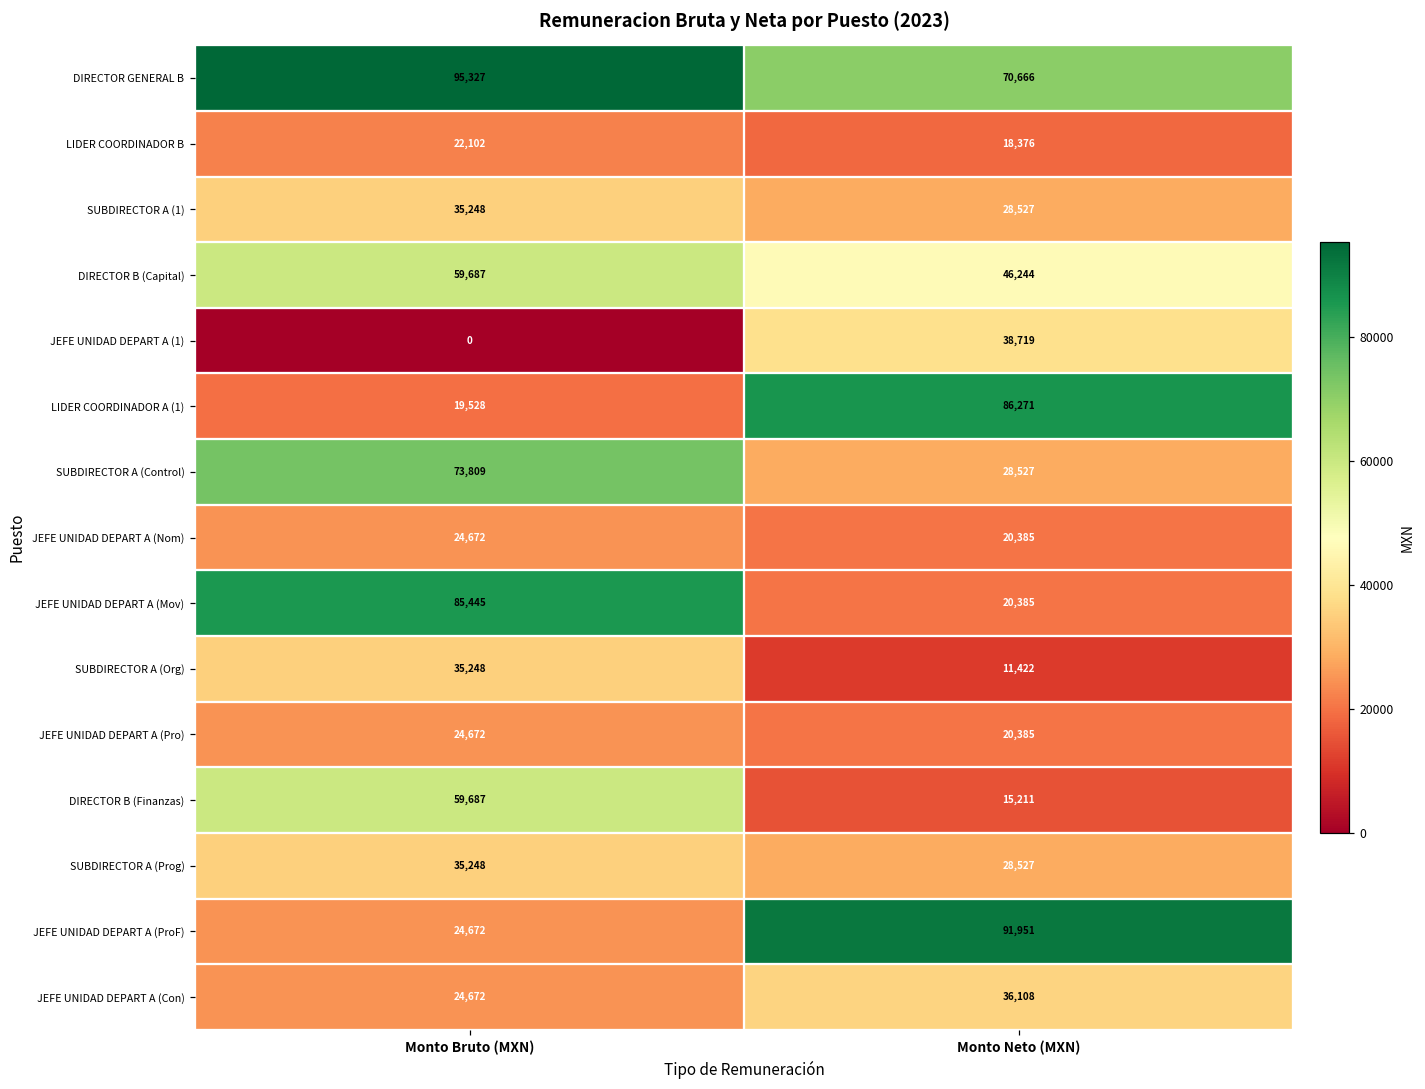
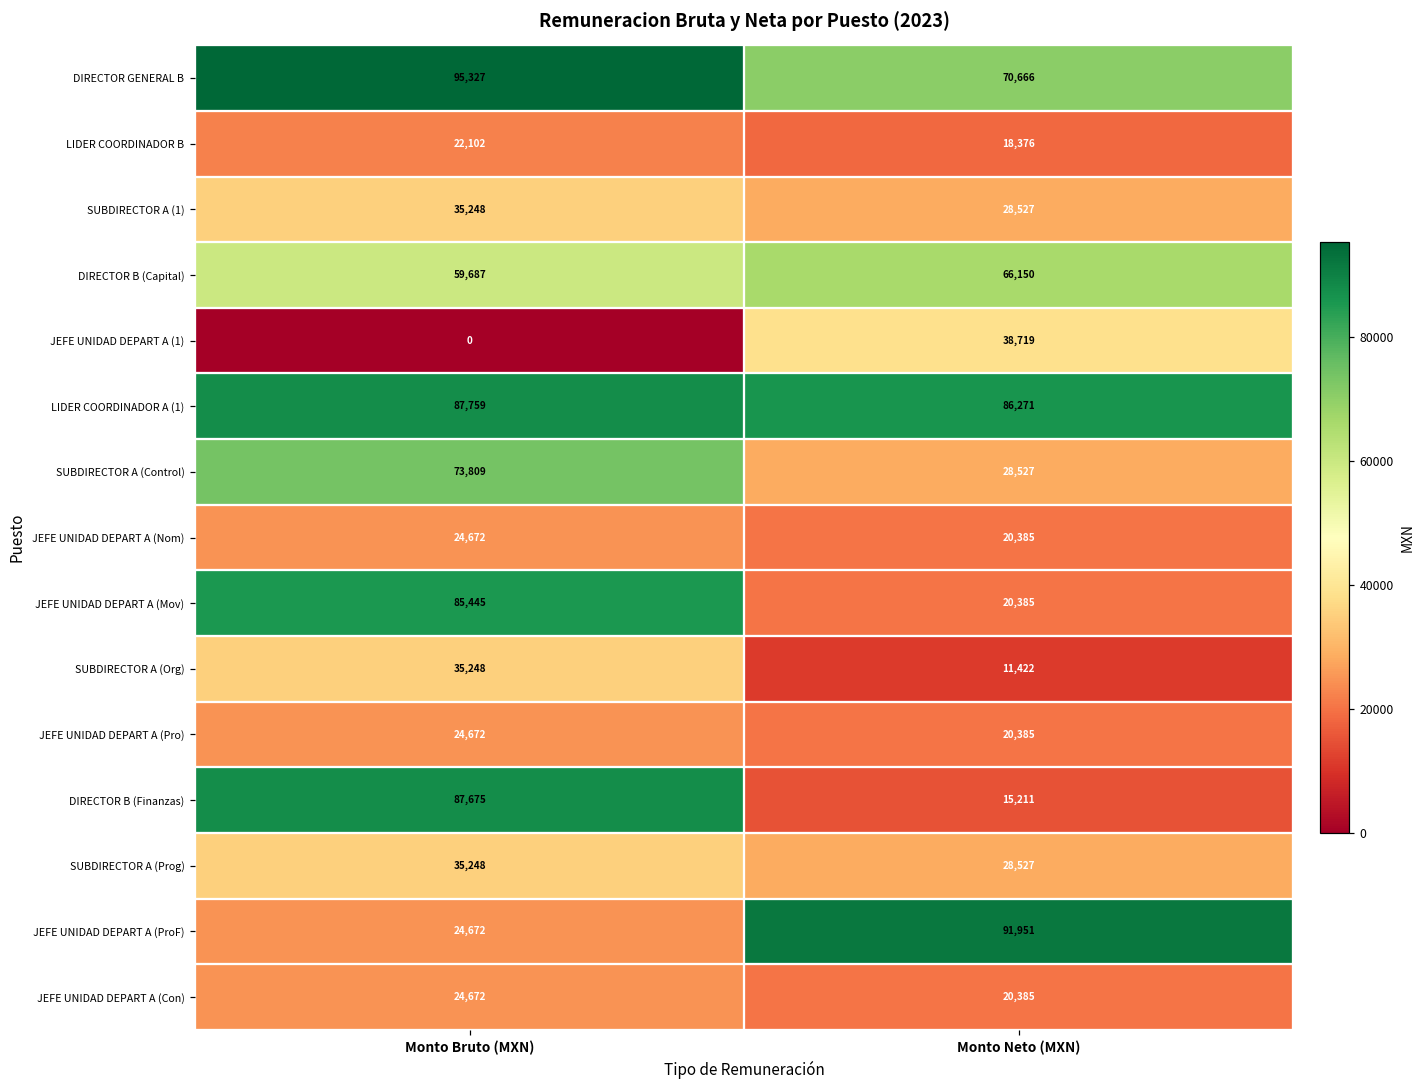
  {
    "DIRECTOR GENERAL B": {
      "Monto Bruto (MXN)": "95,327",
      "Monto Neto (MXN)": "70,666"
    },
    "LIDER COORDINADOR B": {
      "Monto Bruto (MXN)": "22,102",
      "Monto Neto (MXN)": "18,376"
    },
    "SUBDIRECTOR A (1)": {
      "Monto Bruto (MXN)": "35,248",
      "Monto Neto (MXN)": "28,527"
    },
    "DIRECTOR B (Capital)": {
      "Monto Bruto (MXN)": "59,687",
-     "Monto Neto (MXN)": "46,244"
+     "Monto Neto (MXN)": "66,150"
    },
    "JEFE UNIDAD DEPART A (1)": {
      "Monto Bruto (MXN)": "0",
      "Monto Neto (MXN)": "38,719"
    },
    "LIDER COORDINADOR A (1)": {
-     "Monto Bruto (MXN)": "19,528",
+     "Monto Bruto (MXN)": "87,759",
      "Monto Neto (MXN)": "86,271"
    },
    "SUBDIRECTOR A (Control)": {
      "Monto Bruto (MXN)": "73,809",
      "Monto Neto (MXN)": "28,527"
    },
    "JEFE UNIDAD DEPART A (Nom)": {
      "Monto Bruto (MXN)": "24,672",
      "Monto Neto (MXN)": "20,385"
    },
    "JEFE UNIDAD DEPART A (Mov)": {
      "Monto Bruto (MXN)": "85,445",
      "Monto Neto (MXN)": "20,385"
    },
    "SUBDIRECTOR A (Org)": {
      "Monto Bruto (MXN)": "35,248",
      "Monto Neto (MXN)": "11,422"
    },
    "JEFE UNIDAD DEPART A (Pro)": {
      "Monto Bruto (MXN)": "24,672",
      "Monto Neto (MXN)": "20,385"
    },
    "DIRECTOR B (Finanzas)": {
-     "Monto Bruto (MXN)": "59,687",
+     "Monto Bruto (MXN)": "87,675",
      "Monto Neto (MXN)": "15,211"
    },
    "SUBDIRECTOR A (Prog)": {
      "Monto Bruto (MXN)": "35,248",
      "Monto Neto (MXN)": "28,527"
    },
    "JEFE UNIDAD DEPART A (ProF)": {
      "Monto Bruto (MXN)": "24,672",
      "Monto Neto (MXN)": "91,951"
    },
    "JEFE UNIDAD DEPART A (Con)": {
      "Monto Bruto (MXN)": "24,672",
-     "Monto Neto (MXN)": "36,108"
+     "Monto Neto (MXN)": "20,385"
    }
  }
